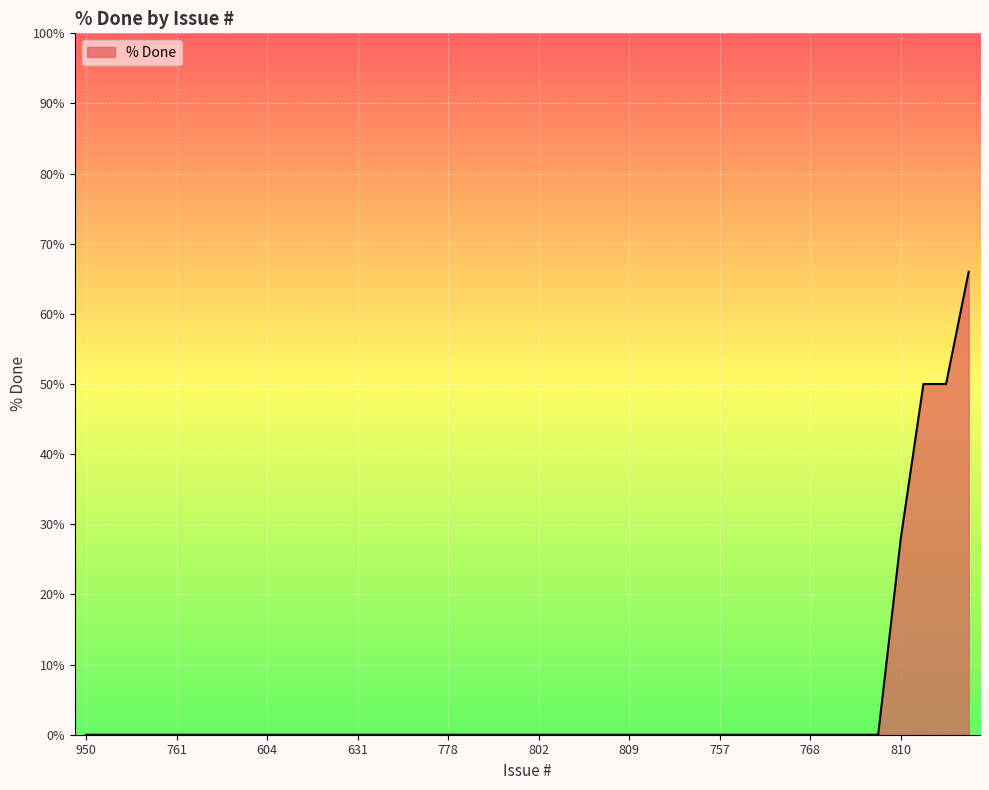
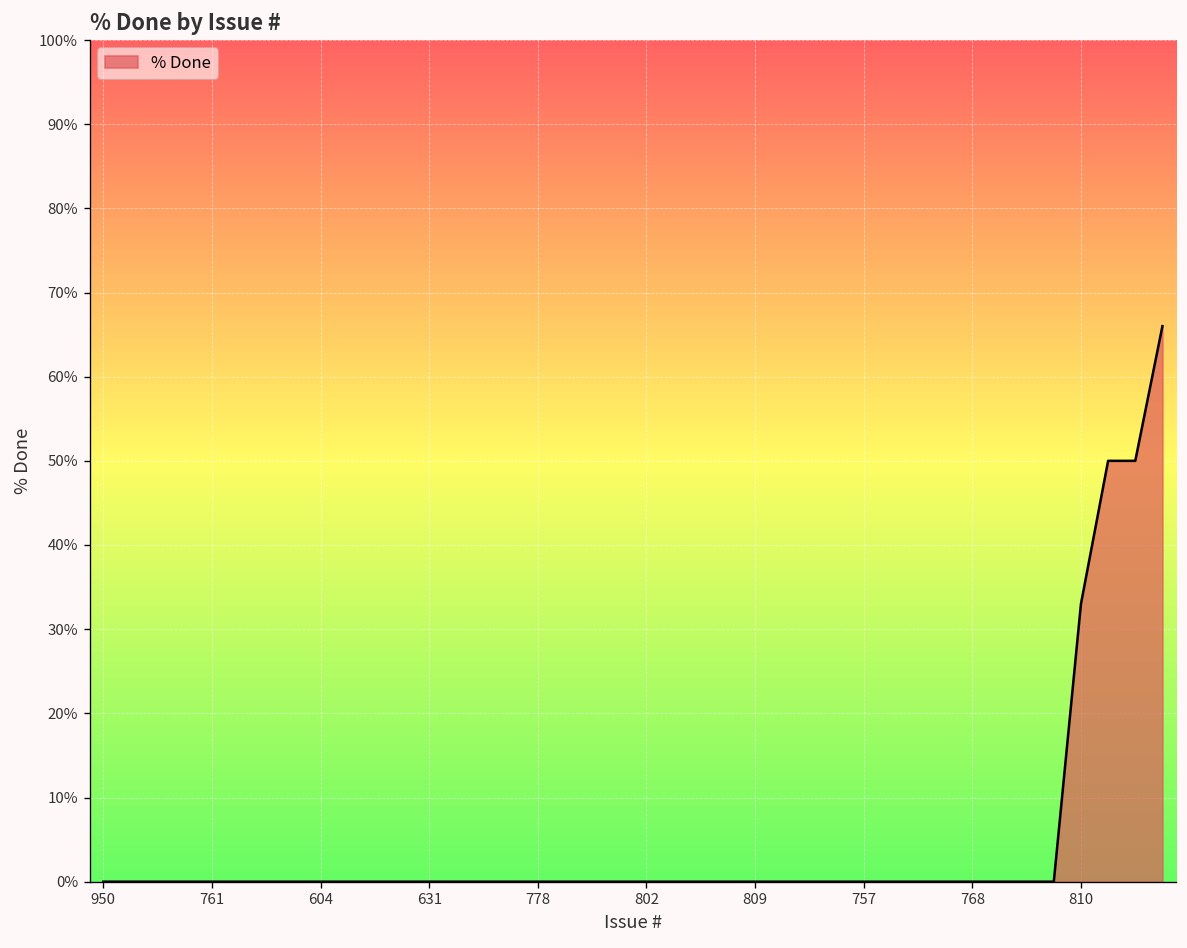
  {
    "950": "0%",
    "761": "0%",
    "604": "0%",
    "631": "0%",
    "778": "0%",
    "802": "0%",
    "809": "0%",
    "757": "0%",
    "768": "0%",
-   "810": "28%"
+   "810": "33%"
  }
